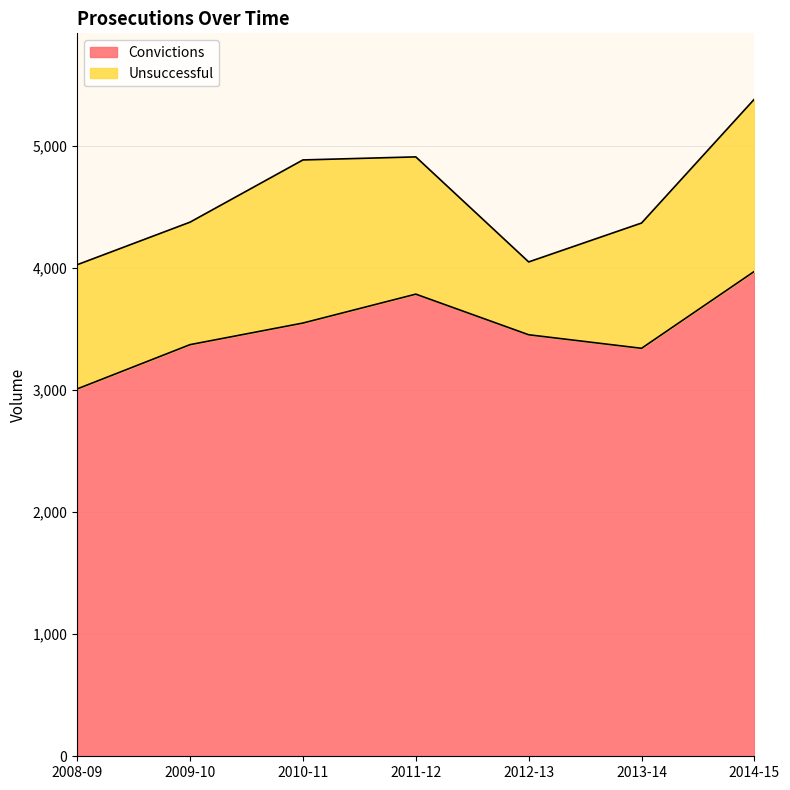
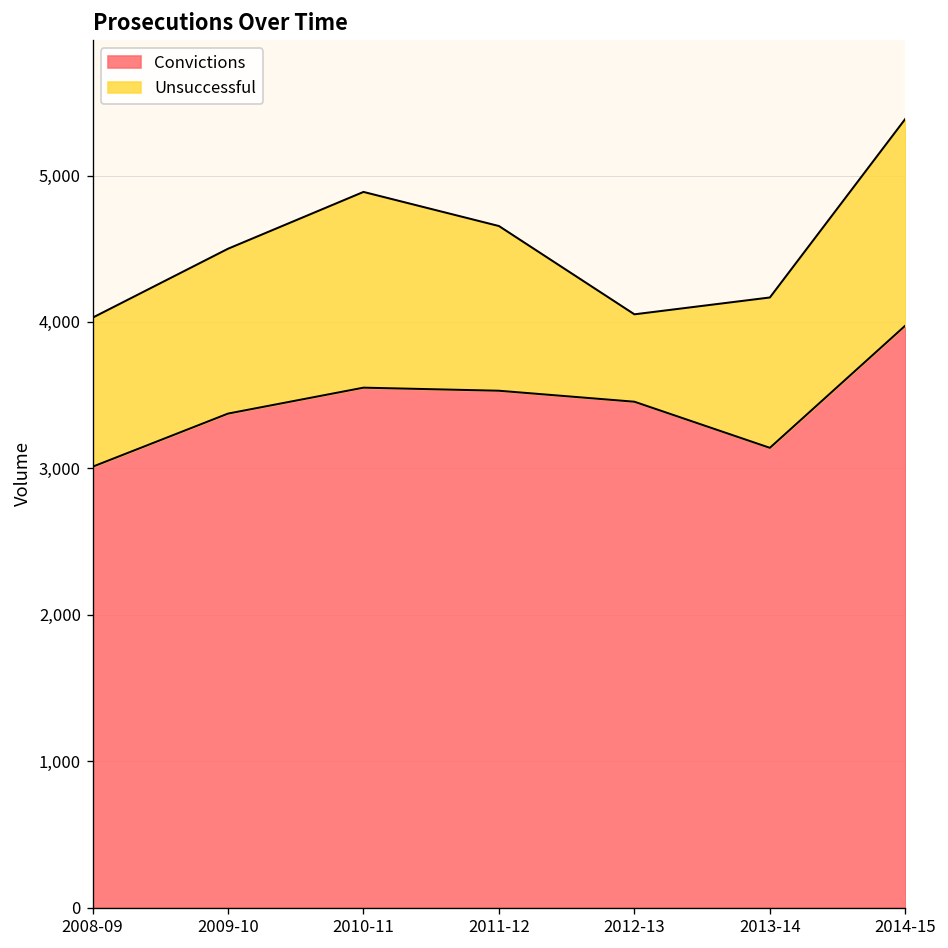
  {
    "Convictions": {
      "2008-09": "3,010",
      "2009-10": "3,370",
      "2010-11": "3,550",
-     "2011-12": "3,790",
+     "2011-12": "3,530",
      "2012-13": "3,460",
-     "2013-14": "3,340",
+     "2013-14": "3,140",
      "2014-15": "3,980"
    },
    "Unsuccessful": {
      "2008-09": "1,020",
-     "2009-10": "1,000",
+     "2009-10": "1,130",
      "2010-11": "1,340",
      "2011-12": "1,130",
      "2012-13": "600",
      "2013-14": "1,030",
      "2014-15": "1,410"
    }
  }
